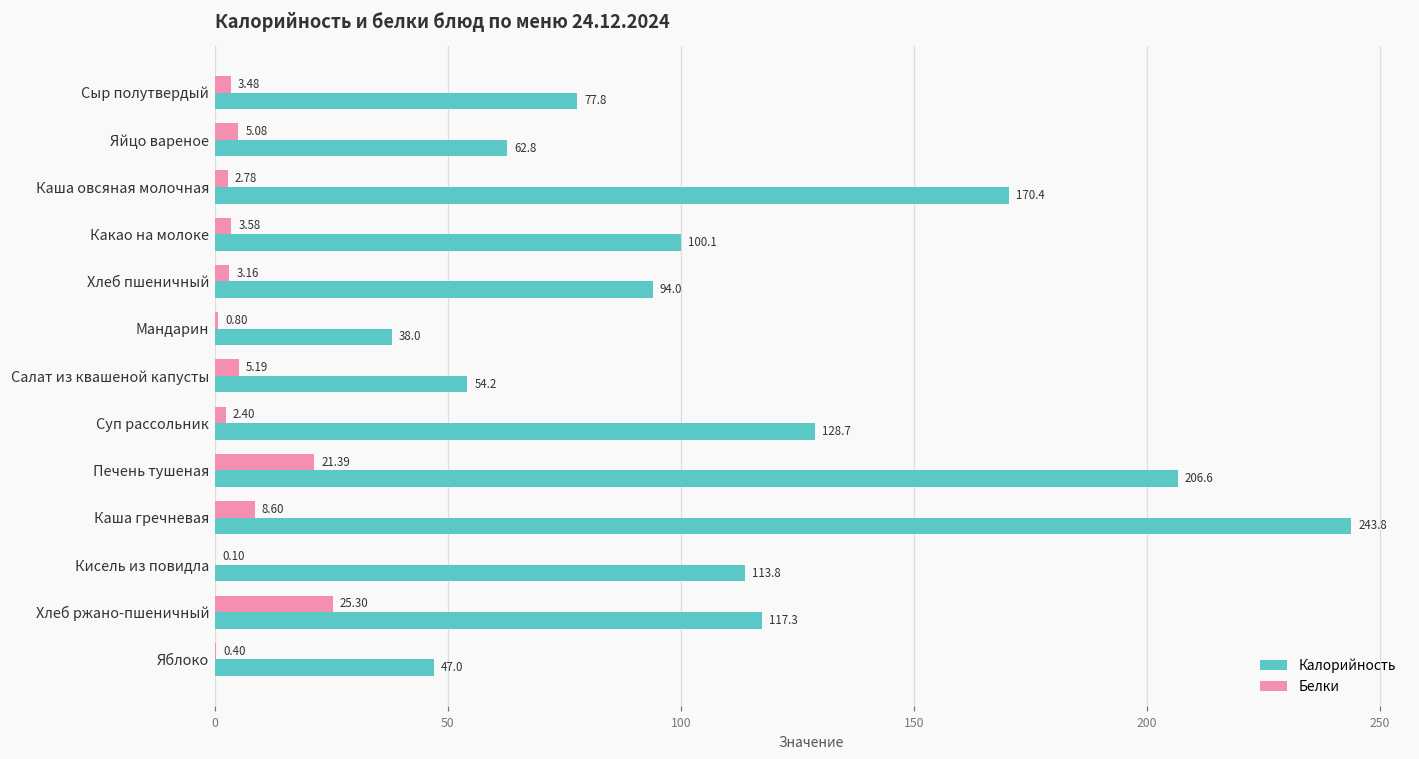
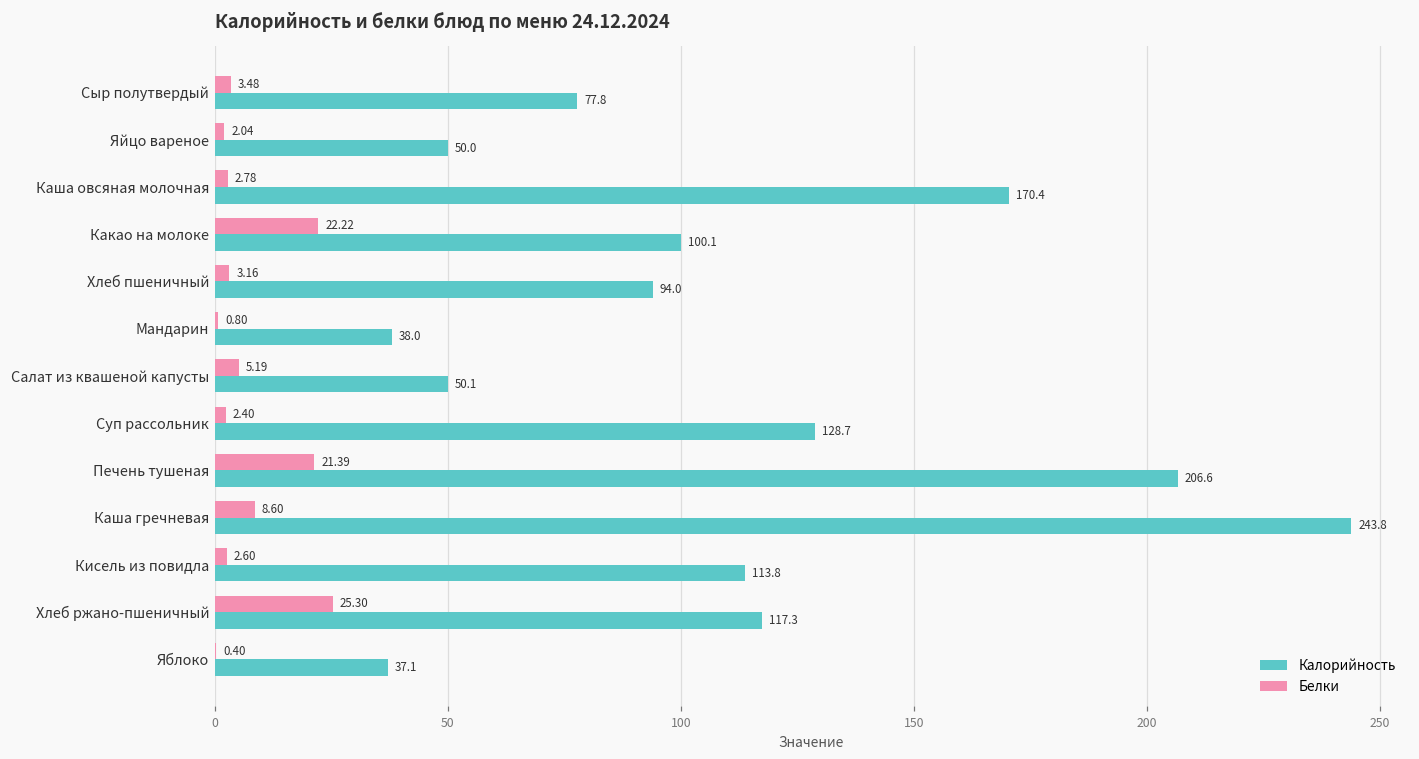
  {
    "Калорийность": {
      "Сыр полутвердый": 77.8,
-     "Яйцо вареное": 62.8,
+     "Яйцо вареное": 50.0,
      "Каша овсяная молочная": 170.4,
      "Какао на молоке": 100.1,
      "Хлеб пшеничный": 94.0,
      "Мандарин": 38.0,
-     "Салат из квашеной капусты": 54.2,
+     "Салат из квашеной капусты": 50.1,
      "Суп рассольник": 128.7,
      "Печень тушеная": 206.6,
      "Каша гречневая": 243.8,
      "Кисель из повидла": 113.8,
      "Хлеб ржано-пшеничный": 117.3,
-     "Яблоко": 47.0
+     "Яблоко": 37.1
    },
    "Белки": {
      "Сыр полутвердый": 3.48,
-     "Яйцо вареное": 5.08,
+     "Яйцо вареное": 2.04,
      "Каша овсяная молочная": 2.78,
-     "Какао на молоке": 3.58,
+     "Какао на молоке": 22.22,
      "Хлеб пшеничный": 3.16,
      "Мандарин": 0.80,
      "Салат из квашеной капусты": 5.19,
      "Суп рассольник": 2.40,
      "Печень тушеная": 21.39,
      "Каша гречневая": 8.60,
-     "Кисель из повидла": 0.10,
+     "Кисель из повидла": 2.60,
      "Хлеб ржано-пшеничный": 25.30,
      "Яблоко": 0.40
    }
  }
